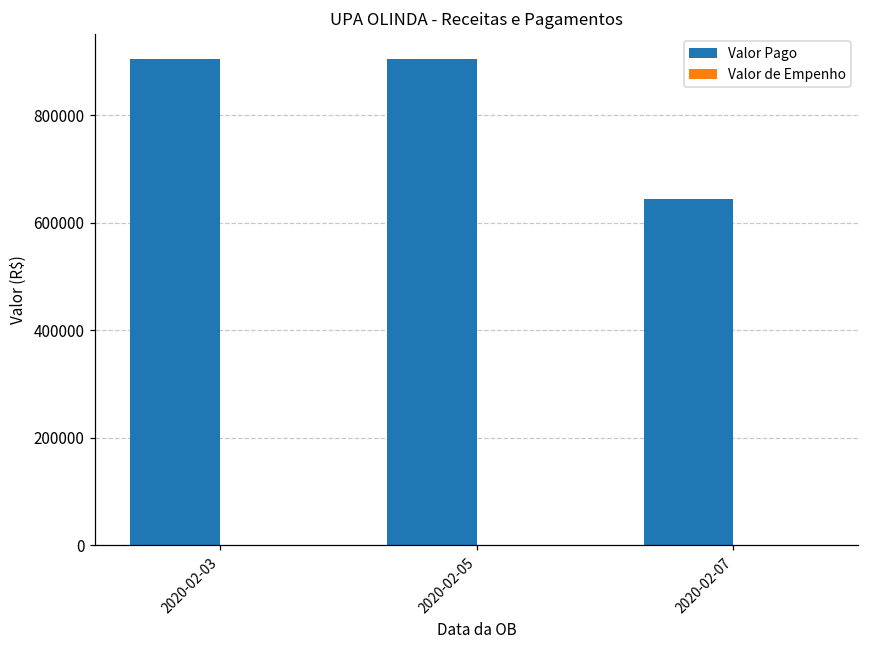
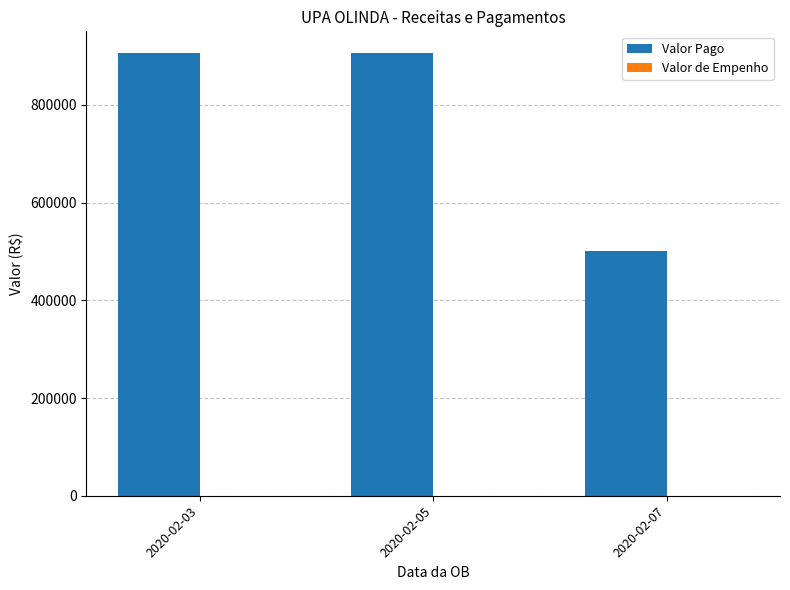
  {
    "Valor Pago": {
      "2020-02-03": 910000,
      "2020-02-05": 910000,
-     "2020-02-07": 640000
+     "2020-02-07": 500000
    },
    "Valor de Empenho": {
      "2020-02-03": 0,
      "2020-02-05": 0,
      "2020-02-07": 0
    }
  }
